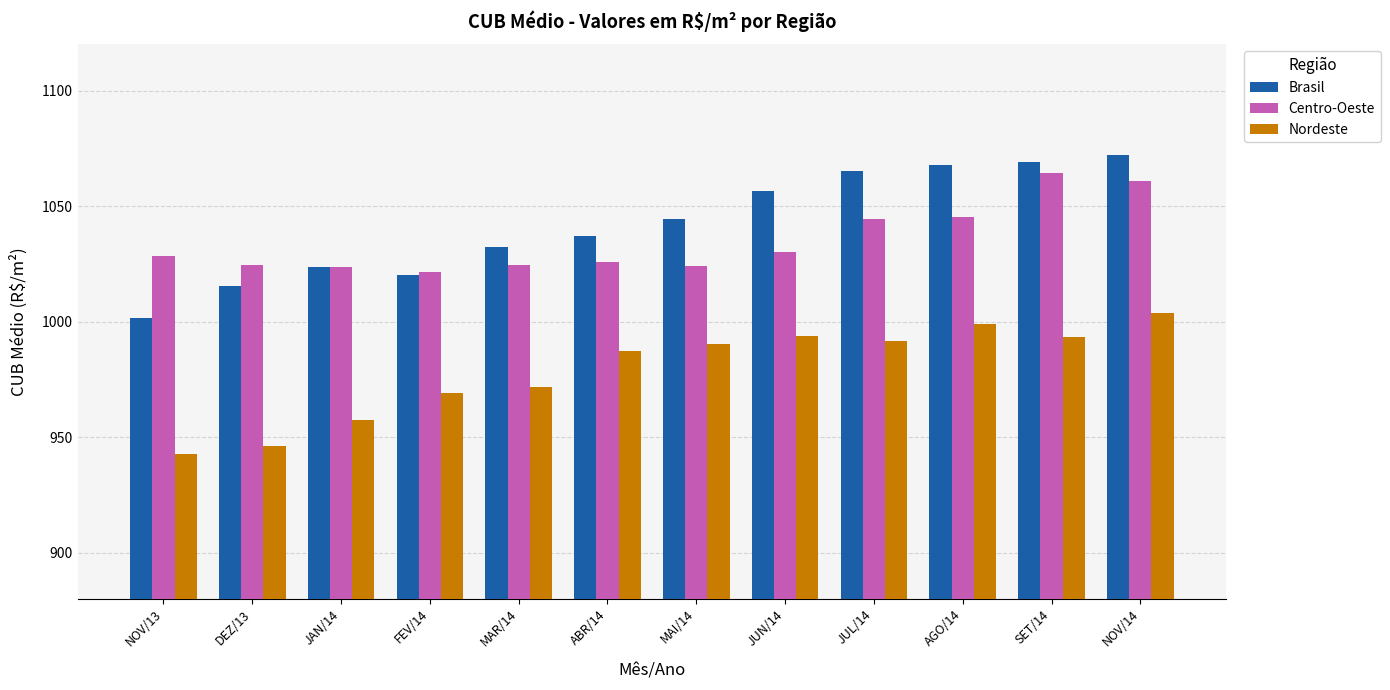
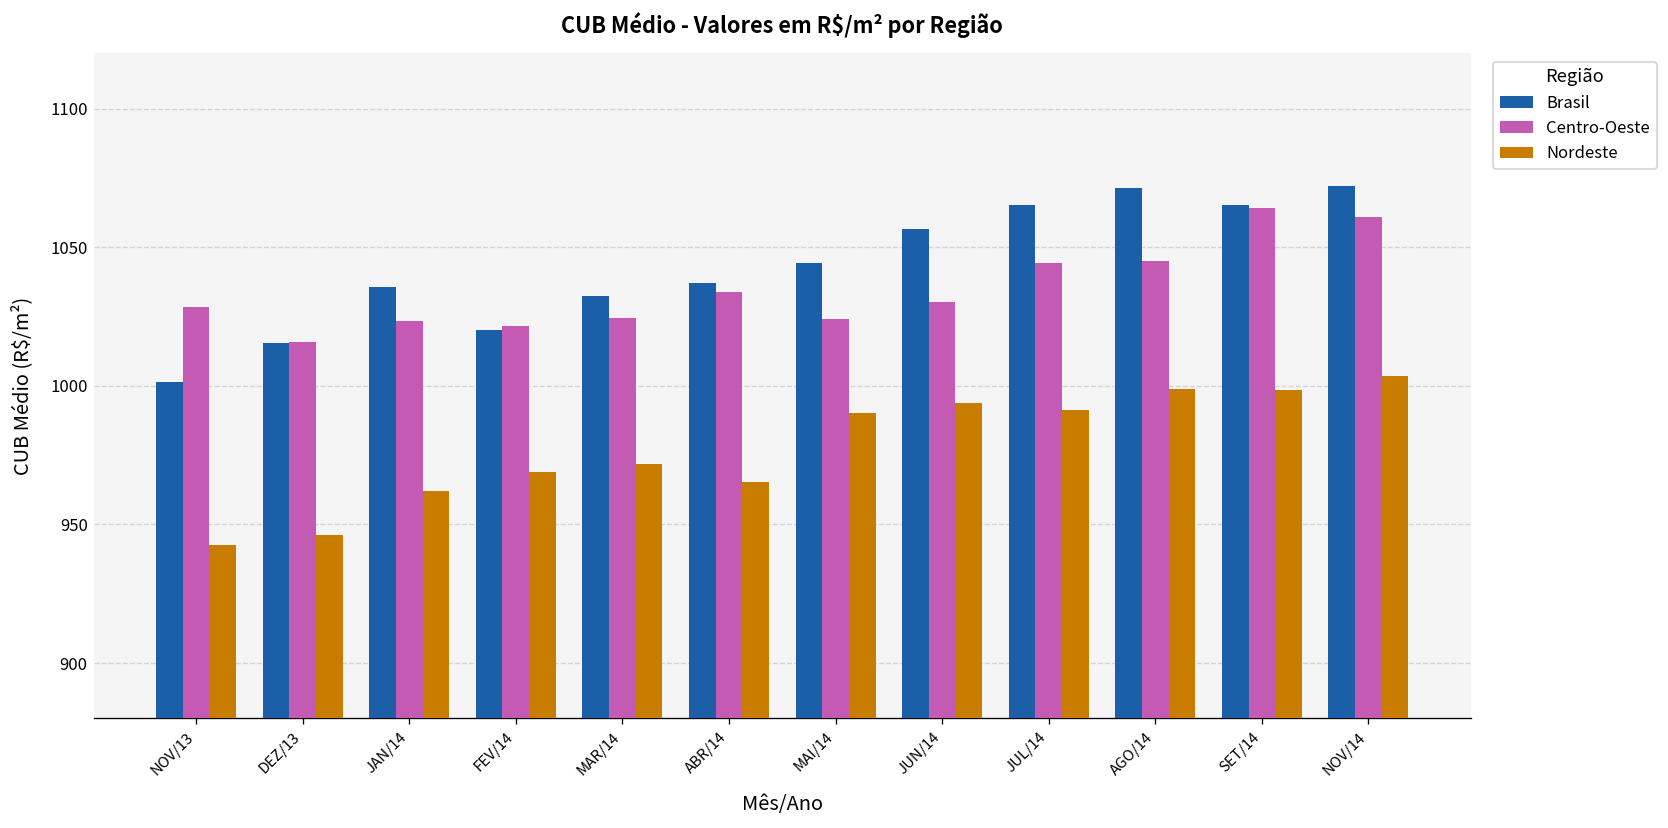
  {
    "Brasil": {
      "NOV/13": 1001,
      "DEZ/13": 1016,
-     "JAN/14": 1023,
+     "JAN/14": 1036,
      "FEV/14": 1020,
      "MAR/14": 1032,
      "ABR/14": 1037,
      "MAI/14": 1044,
      "JUN/14": 1057,
      "JUL/14": 1065,
-     "AGO/14": 1068,
-     "SET/14": 1069,
+     "AGO/14": 1072,
+     "SET/14": 1065,
      "NOV/14": 1072
    },
    "Centro-Oeste": {
      "NOV/13": 1029,
-     "DEZ/13": 1024,
+     "DEZ/13": 1016,
      "JAN/14": 1023,
      "FEV/14": 1022,
      "MAR/14": 1025,
-     "ABR/14": 1026,
+     "ABR/14": 1034,
      "MAI/14": 1024,
      "JUN/14": 1030,
      "JUL/14": 1044,
      "AGO/14": 1045,
      "SET/14": 1064,
      "NOV/14": 1061
    },
    "Nordeste": {
      "NOV/13": 943,
      "DEZ/13": 946,
-     "JAN/14": 957,
+     "JAN/14": 962,
      "FEV/14": 969,
      "MAR/14": 972,
-     "ABR/14": 987,
+     "ABR/14": 965,
      "MAI/14": 990,
      "JUN/14": 994,
      "JUL/14": 991,
      "AGO/14": 999,
-     "SET/14": 993,
+     "SET/14": 999,
      "NOV/14": 1004
    }
  }
